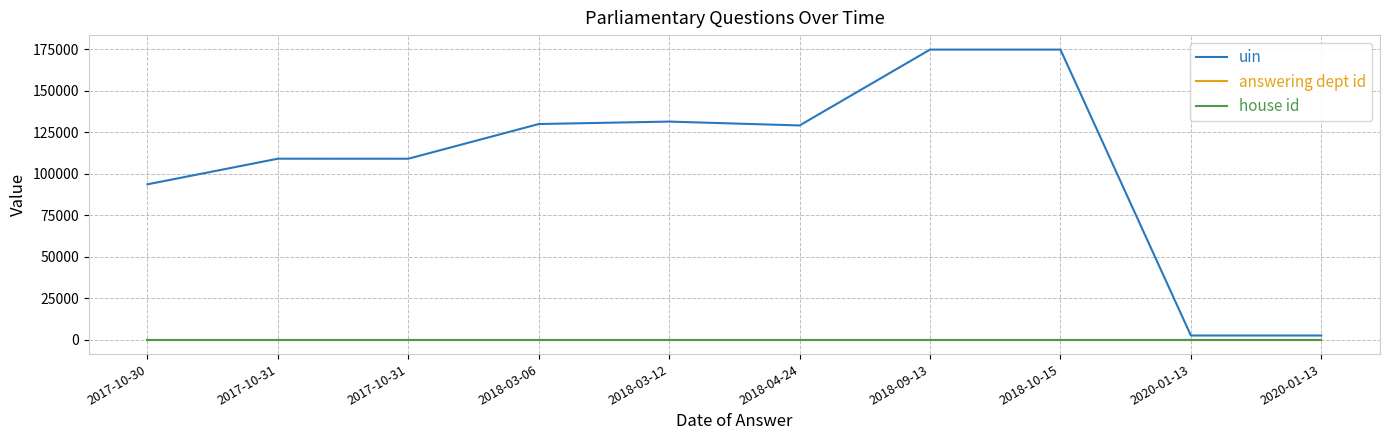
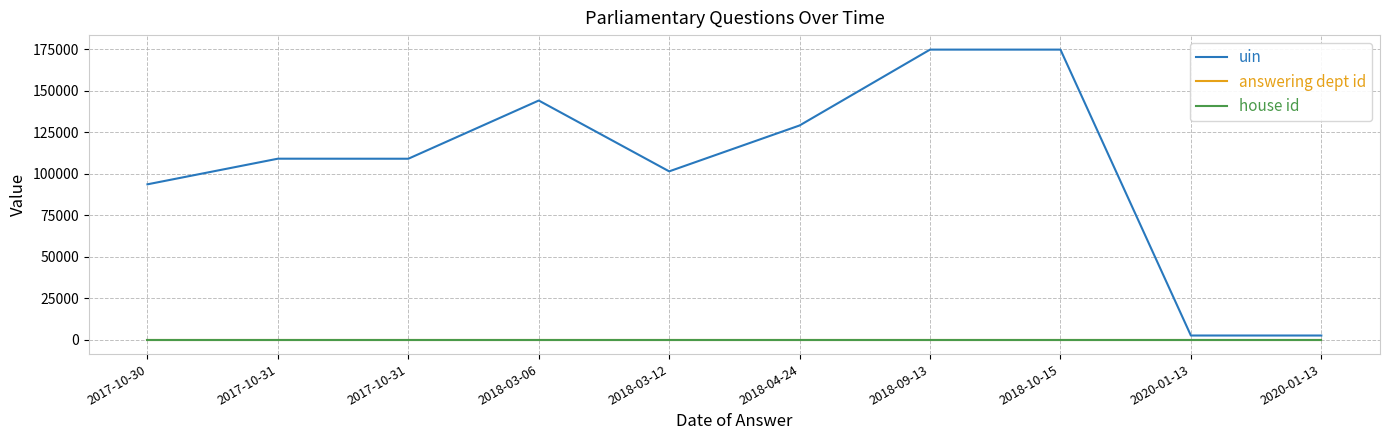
  {
    "uin": {
      "2017-10-30": 94000,
-     "2018-03-06": 130000,
-     "2018-03-12": 131000,
+     "2018-03-06": 144000,
+     "2018-03-12": 101000,
      "2018-04-24": 129000,
      "2018-09-13": 175000,
      "2018-10-15": 175000
    },
    "house id": {
      "2017-10-30": 0,
      "2018-03-06": 0,
      "2018-03-12": 0,
      "2018-04-24": 0,
      "2018-09-13": 0,
      "2018-10-15": 0
    }
  }
